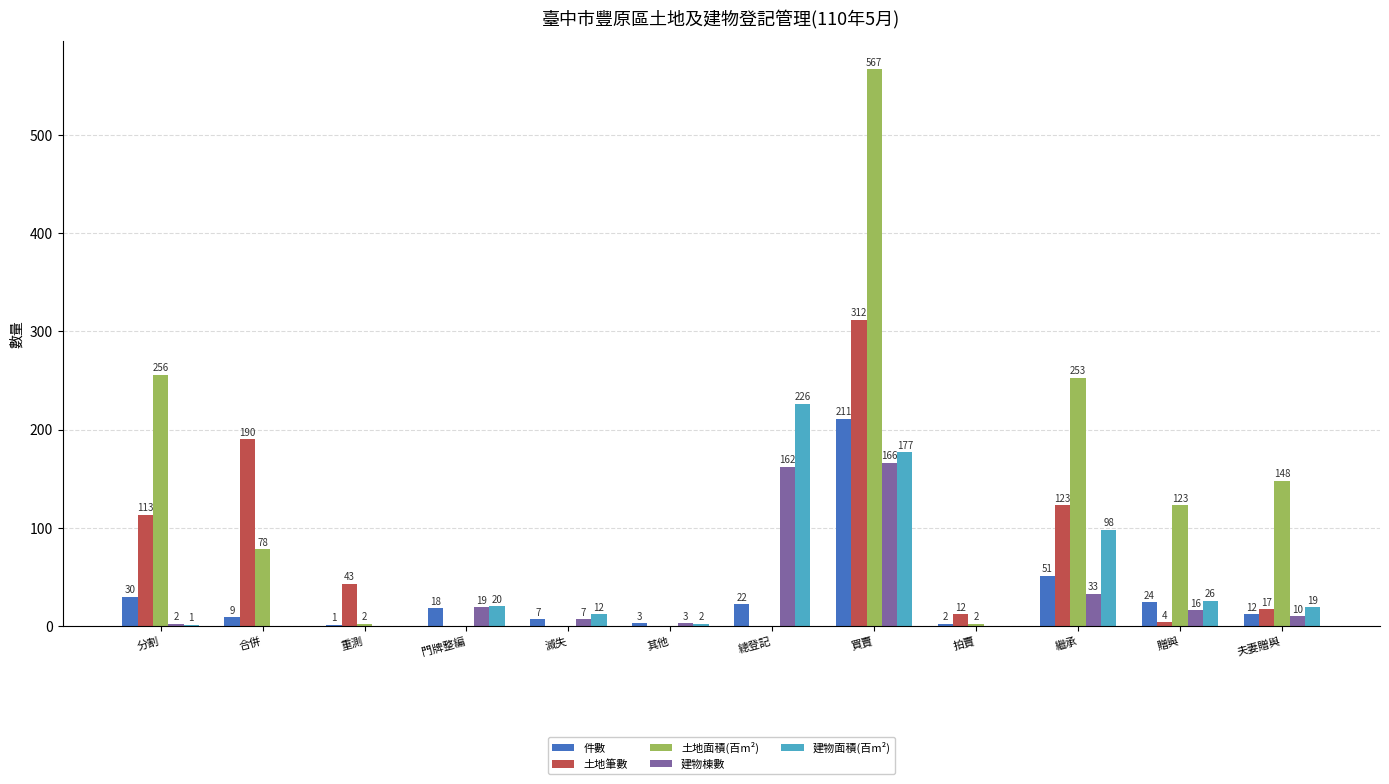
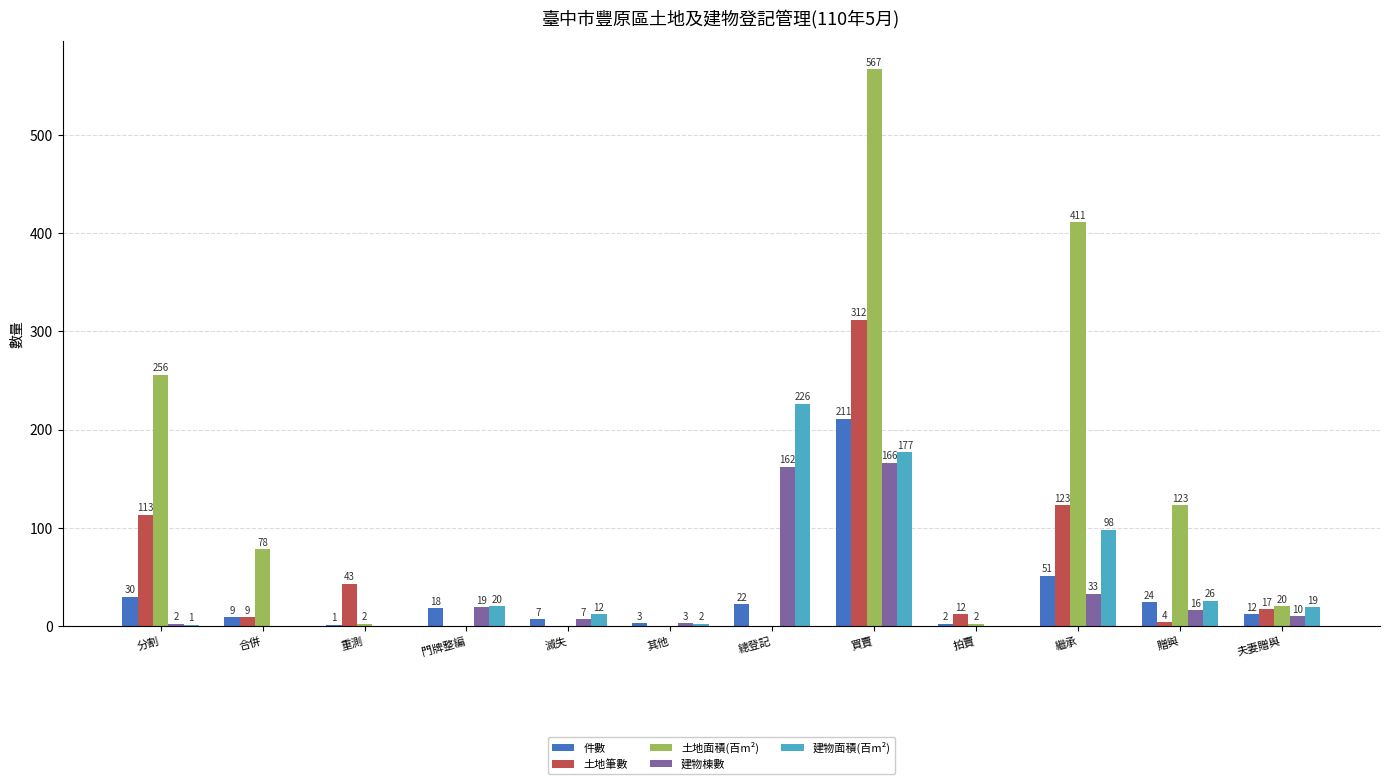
  {
    "土地筆數": {
      "分割": 113,
-     "合併": 190,
+     "合併": 9,
      "重測": 43,
      "買賣": 312,
      "拍賣": 12,
      "繼承": 123,
      "贈與": 4,
      "夫妻贈與": 17
    },
    "土地面積(百m²)": {
      "分割": 256,
      "合併": 78,
      "重測": 2,
      "買賣": 567,
      "拍賣": 2,
-     "繼承": 253,
+     "繼承": 411,
      "贈與": 123,
-     "夫妻贈與": 148
+     "夫妻贈與": 20
    },
    "建物棟數": {
      "分割": 2,
      "門牌整編": 19,
      "滅失": 7,
      "其他": 3,
      "總登記": 162,
      "買賣": 166,
      "繼承": 33,
      "贈與": 16,
      "夫妻贈與": 10
    }
  }
